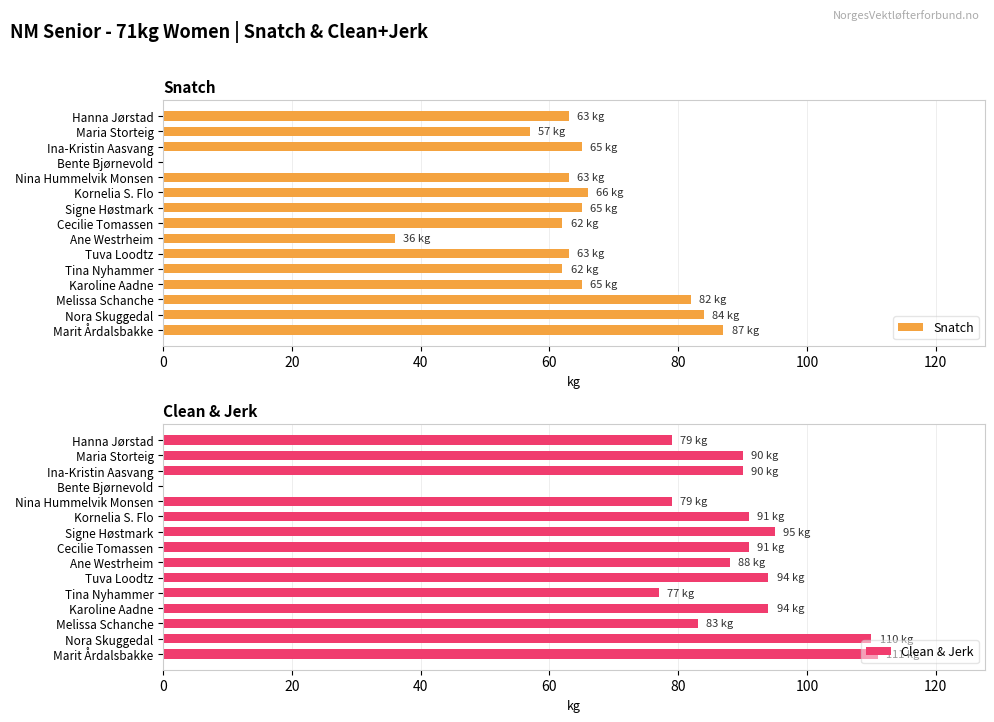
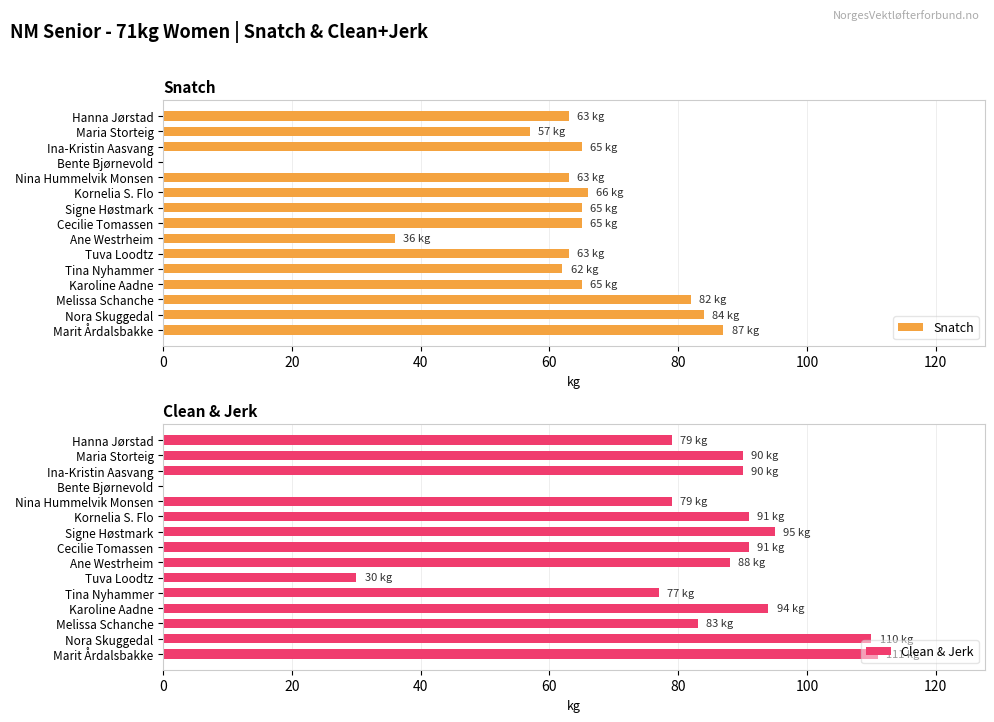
  {
    "Snatch": {
      "Hanna Jørstad": 63,
      "Maria Storteig": 57,
      "Ina-Kristin Aasvang": 65,
      "Nina Hummelvik Monsen": 63,
      "Kornelia S. Flo": 66,
      "Signe Høstmark": 65,
-     "Cecilie Tomassen": 62,
+     "Cecilie Tomassen": 65,
      "Ane Westrheim": 36,
      "Tuva Loodtz": 63,
      "Tina Nyhammer": 62,
      "Karoline Aadne": 65,
      "Melissa Schanche": 82,
      "Nora Skuggedal": 84,
      "Marit Årdalsbakke": 87
    },
    "Clean & Jerk": {
      "Hanna Jørstad": 79,
      "Maria Storteig": 90,
      "Ina-Kristin Aasvang": 90,
      "Nina Hummelvik Monsen": 79,
      "Kornelia S. Flo": 91,
      "Signe Høstmark": 95,
      "Cecilie Tomassen": 91,
      "Ane Westrheim": 88,
-     "Tuva Loodtz": 94,
+     "Tuva Loodtz": 30,
      "Tina Nyhammer": 77,
      "Karoline Aadne": 94,
      "Melissa Schanche": 83
    }
  }
